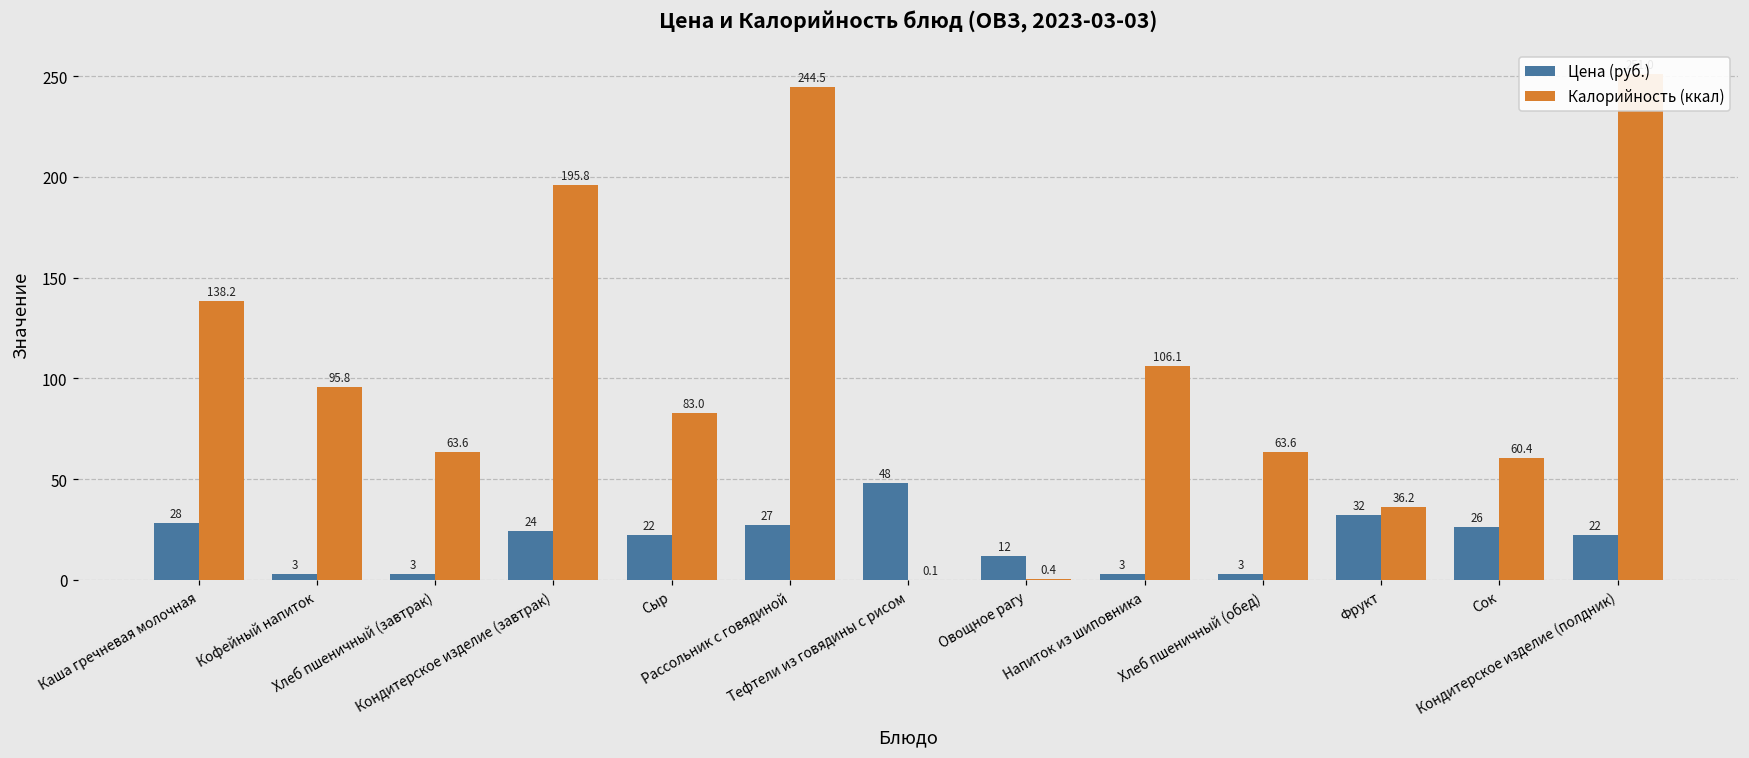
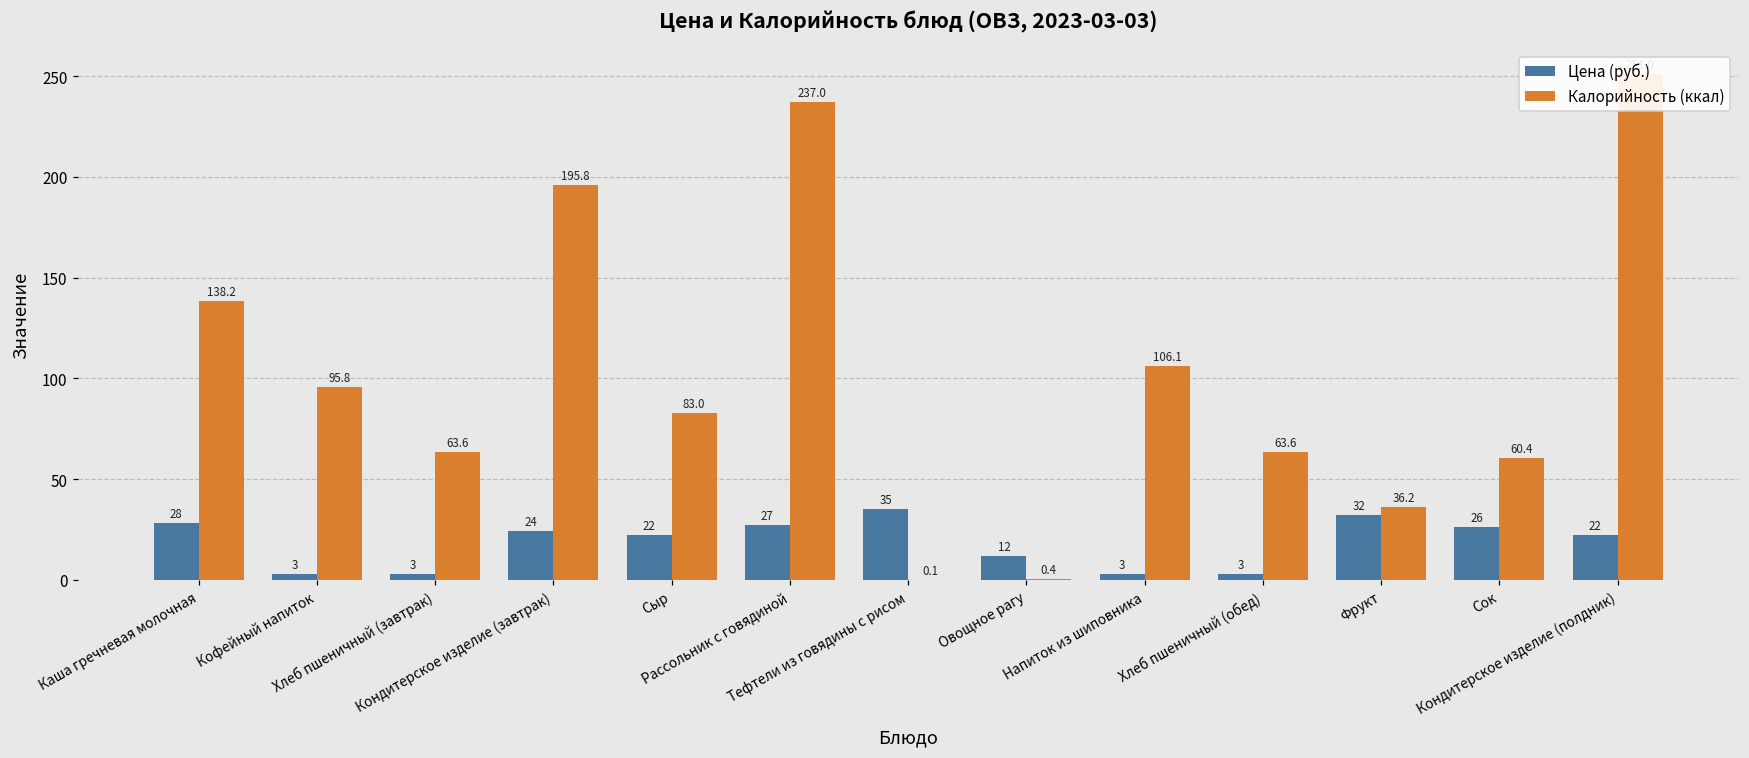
  {
    "Цена (руб.)": {
      "Каша гречневая молочная": 28,
      "Кофейный напиток": 3,
      "Хлеб пшеничный (завтрак)": 3,
      "Кондитерское изделие (завтрак)": 24,
      "Сыр": 22,
      "Рассольник с говядиной": 27,
-     "Тефтели из говядины с рисом": 48,
+     "Тефтели из говядины с рисом": 35,
      "Овощное рагу": 12,
      "Напиток из шиповника": 3,
      "Хлеб пшеничный (обед)": 3,
      "Фрукт": 32,
      "Сок": 26,
      "Кондитерское изделие (полдник)": 22
    },
    "Калорийность (ккал)": {
      "Каша гречневая молочная": 138.2,
      "Кофейный напиток": 95.8,
      "Хлеб пшеничный (завтрак)": 63.6,
      "Кондитерское изделие (завтрак)": 195.8,
      "Сыр": 83.0,
-     "Рассольник с говядиной": 244.5,
+     "Рассольник с говядиной": 237.0,
      "Тефтели из говядины с рисом": 0.1,
      "Овощное рагу": 0.4,
      "Напиток из шиповника": 106.1,
      "Хлеб пшеничный (обед)": 63.6,
      "Фрукт": 36.2,
      "Сок": 60.4
    }
  }
